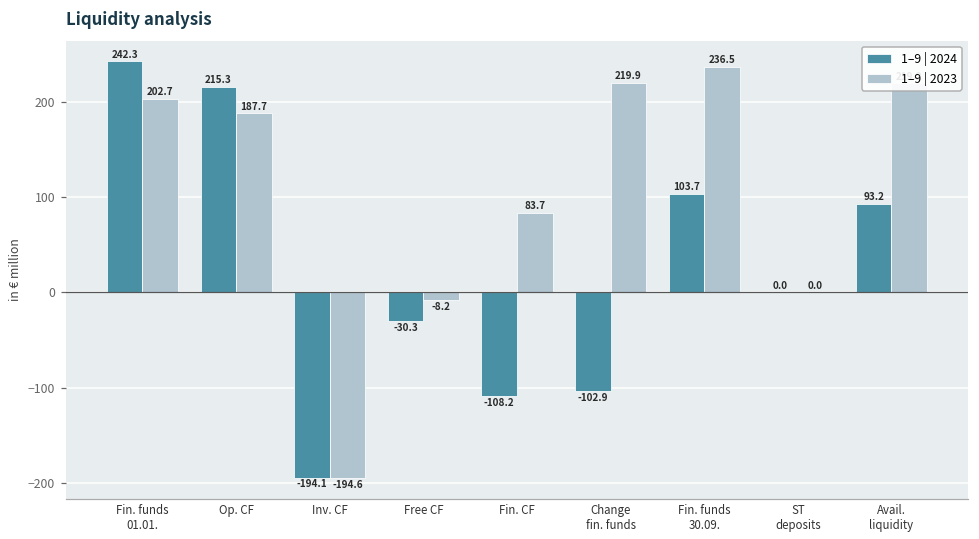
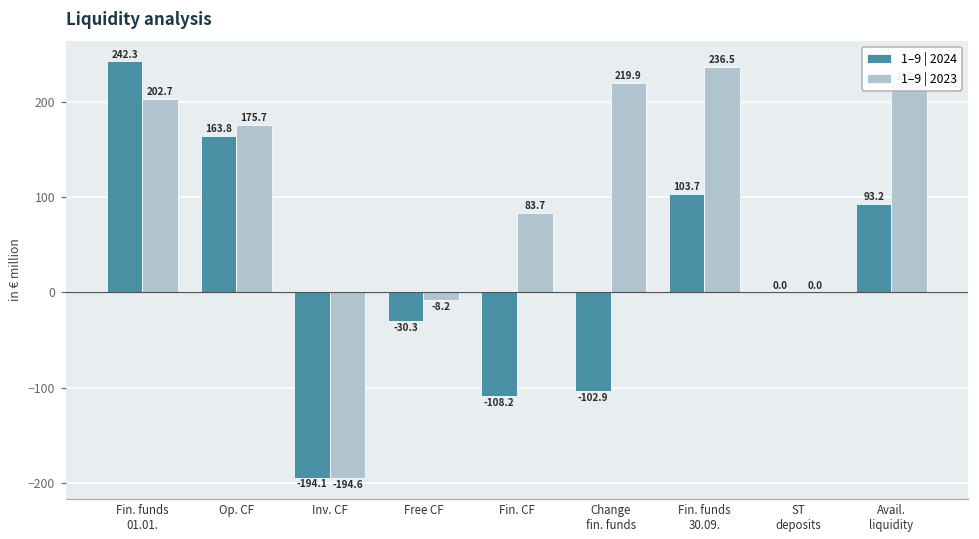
  {
    "1–9 | 2024": {
      "Fin. funds 01.01.": 242.3,
-     "Op. CF": 215.3,
+     "Op. CF": 163.8,
      "Inv. CF": -194.1,
      "Free CF": -30.3,
      "Fin. CF": -108.2,
      "Change fin. funds": -102.9,
      "Fin. funds 30.09.": 103.7,
      "ST deposits": 0.0,
      "Avail. liquidity": 93.2
    },
    "1–9 | 2023": {
      "Fin. funds 01.01.": 202.7,
-     "Op. CF": 187.7,
+     "Op. CF": 175.7,
      "Inv. CF": -194.6,
      "Free CF": -8.2,
      "Fin. CF": 83.7,
      "Change fin. funds": 219.9,
      "Fin. funds 30.09.": 236.5,
      "ST deposits": 0.0
    }
  }
